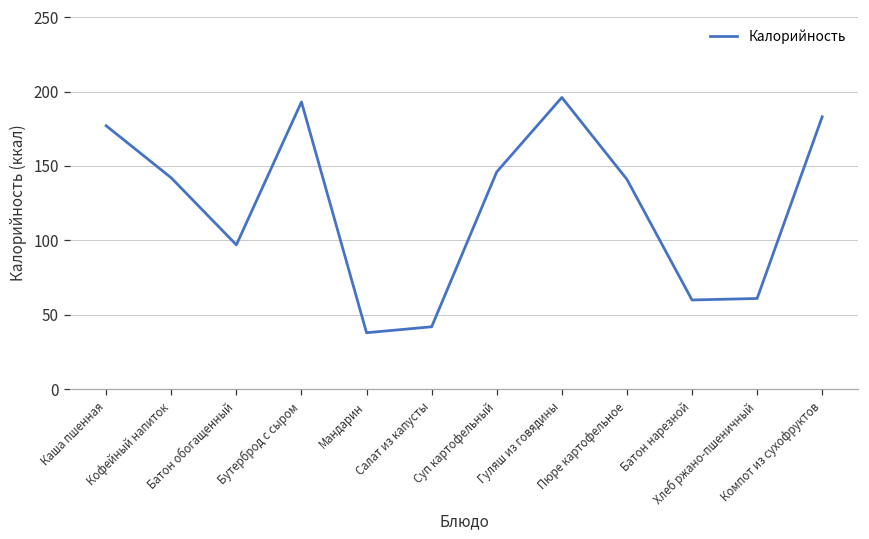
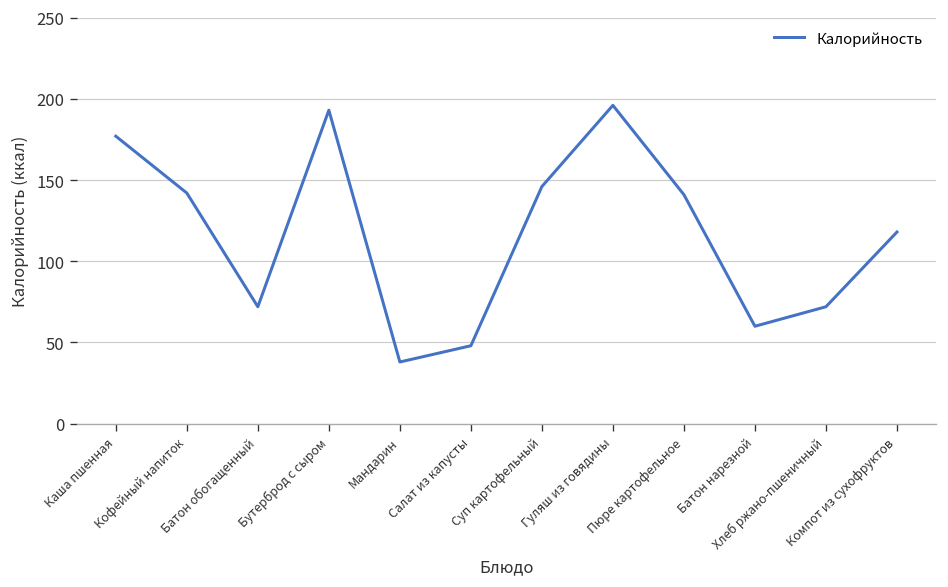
  {
    "Каша пшенная": 177,
    "Кофейный напиток": 142,
-   "Батон обогащенный": 97,
+   "Батон обогащенный": 72,
    "Бутерброд с сыром": 193,
    "Мандарин": 38,
-   "Салат из капусты": 42,
+   "Салат из капусты": 48,
    "Суп картофельный": 146,
    "Гуляш из говядины": 196,
    "Пюре картофельное": 141,
    "Батон нарезной": 60,
-   "Хлеб ржано-пшеничный": 61,
-   "Компот из сухофруктов": 183
+   "Хлеб ржано-пшеничный": 72,
+   "Компот из сухофруктов": 118
  }
